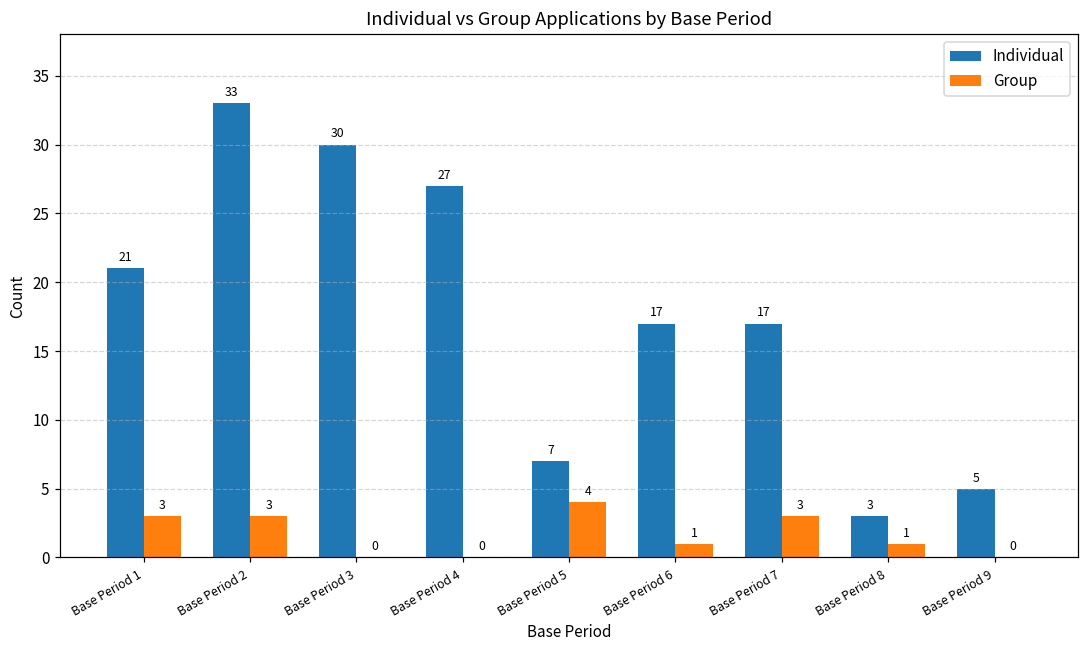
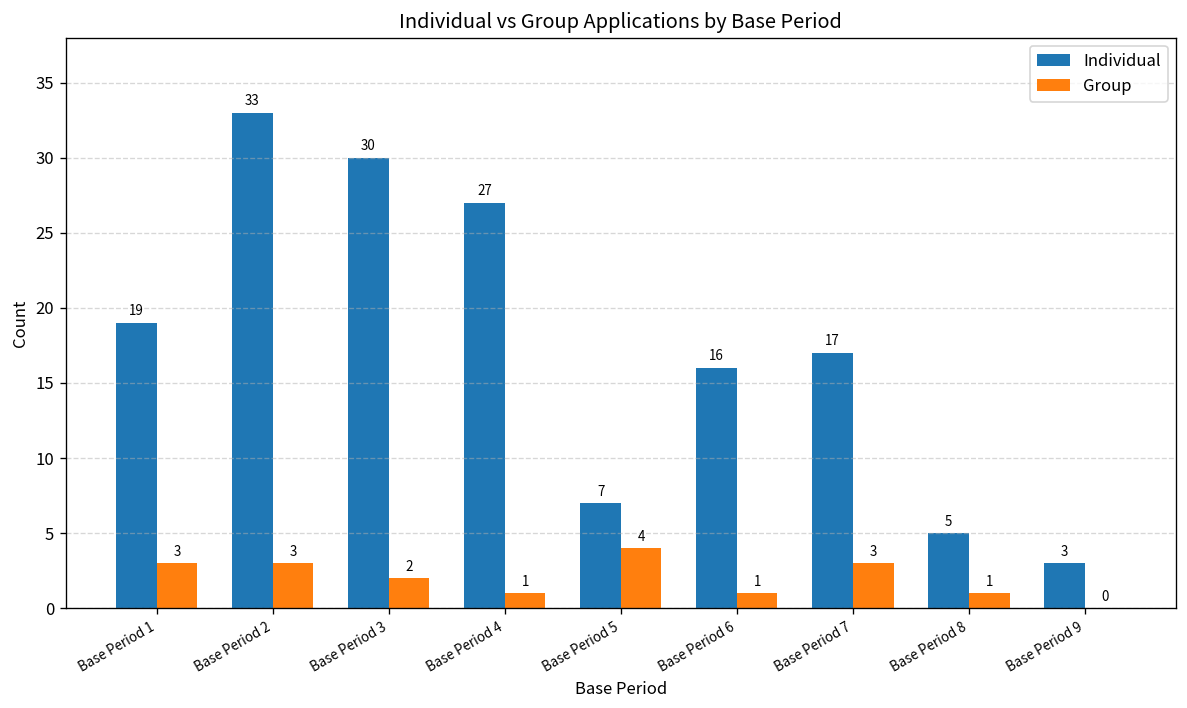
  {
    "Individual": {
-     "Base Period 1": 21,
+     "Base Period 1": 19,
      "Base Period 2": 33,
      "Base Period 3": 30,
      "Base Period 4": 27,
      "Base Period 5": 7,
-     "Base Period 6": 17,
+     "Base Period 6": 16,
      "Base Period 7": 17,
-     "Base Period 8": 3,
-     "Base Period 9": 5
+     "Base Period 8": 5,
+     "Base Period 9": 3
    },
    "Group": {
      "Base Period 1": 3,
      "Base Period 2": 3,
-     "Base Period 3": 0,
-     "Base Period 4": 0,
+     "Base Period 3": 2,
+     "Base Period 4": 1,
      "Base Period 5": 4,
      "Base Period 6": 1,
      "Base Period 7": 3,
      "Base Period 8": 1,
      "Base Period 9": 0
    }
  }
